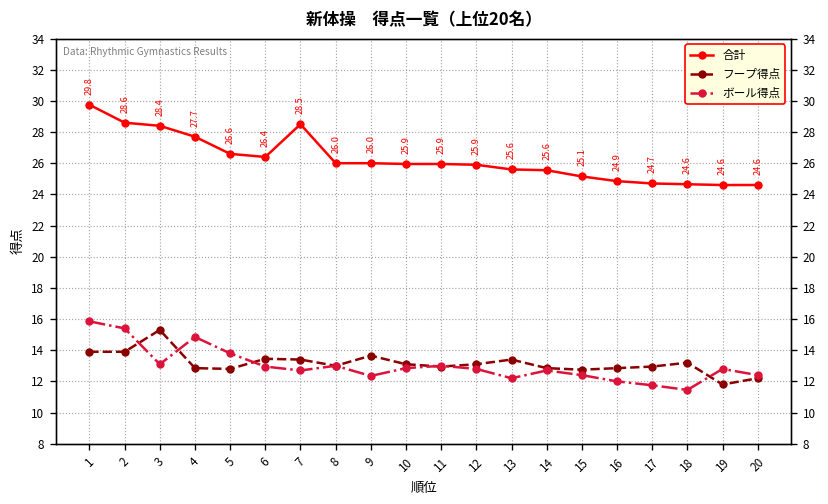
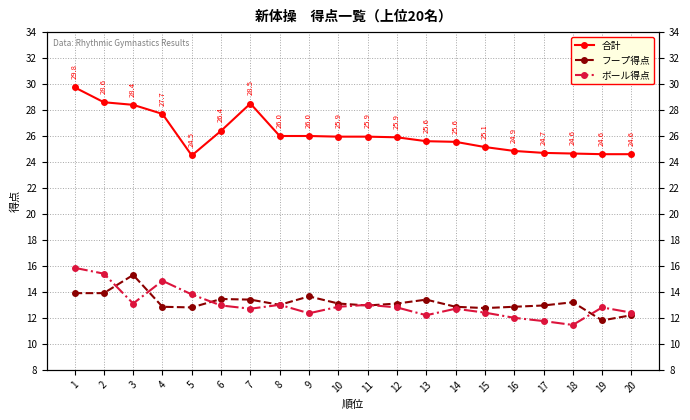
  {
    "合計": {
      "1": 29.8,
      "2": 28.6,
      "3": 28.4,
      "4": 27.7,
-     "5": 26.6,
+     "5": 24.5,
      "6": 26.4,
      "7": 28.5,
      "8": 26.0,
      "9": 26.0,
      "10": 25.9,
      "11": 25.9,
      "12": 25.9,
      "13": 25.6,
      "14": 25.6,
      "15": 25.1,
      "16": 24.9,
      "17": 24.7,
      "18": 24.6,
      "19": 24.6,
      "20": 24.6
    },
    "フープ得点": {
      "1": 13.9,
      "2": 13.9,
      "3": 15.3,
      "4": 12.9,
      "5": 12.8,
      "6": 13.5,
      "7": 13.4,
      "9": 13.7,
      "10": 13.1,
      "12": 13.1,
      "13": 13.4,
      "15": 12.8,
      "16": 12.9,
      "17": 13.0,
      "18": 13.2,
      "19": 11.8,
      "20": 12.2
    },
    "ボール得点": {
      "1": 15.9,
      "2": 15.4,
      "3": 13.1,
      "4": 14.9,
      "5": 13.8,
      "6": 13.0,
      "7": 12.7,
      "9": 12.4,
      "10": 12.9,
      "12": 12.8,
      "13": 12.2,
      "15": 12.4,
      "16": 12.0,
      "17": 11.8,
      "18": 11.5,
      "19": 12.8,
      "20": 12.4
    }
  }
